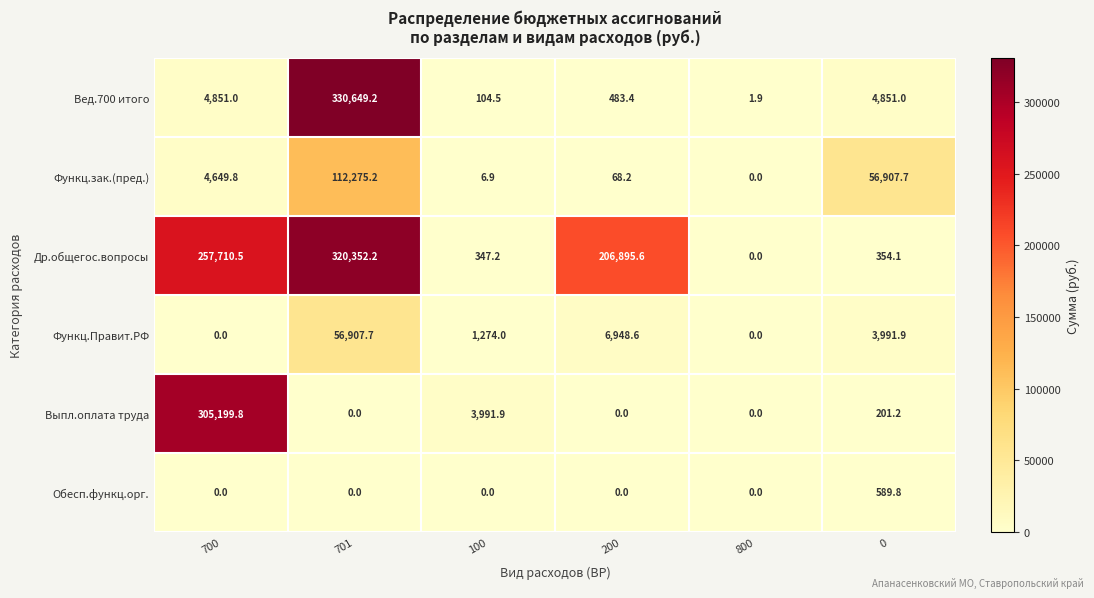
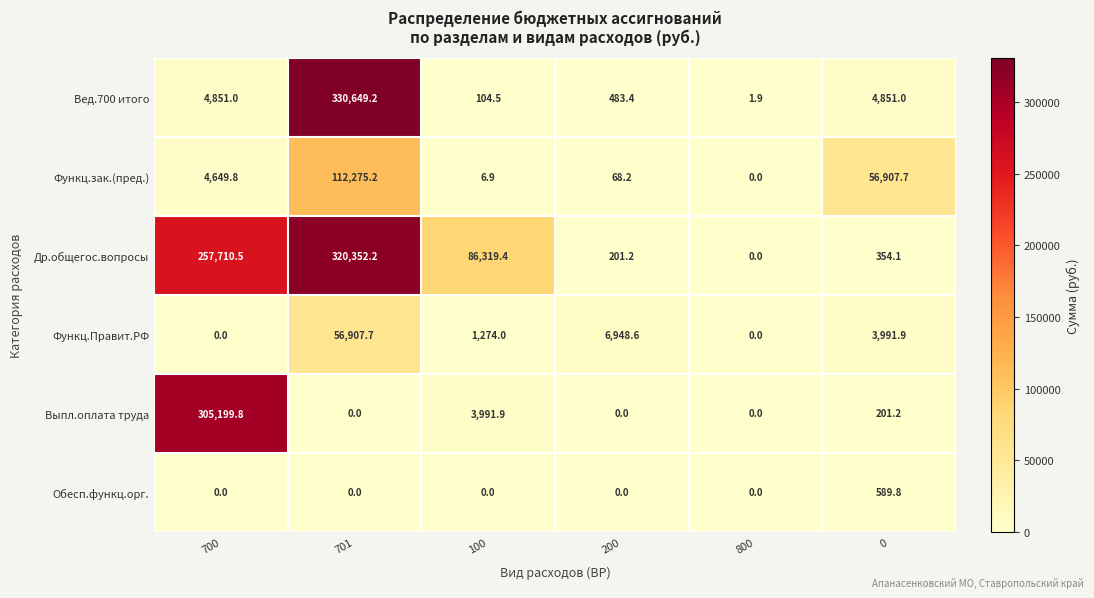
  {
    "Вед.700 итого": {
      "700": "4,851.0",
      "701": "330,649.2",
      "100": "104.5",
      "200": "483.4",
      "800": "1.9",
      "0": "4,851.0"
    },
    "Функц.зак.(пред.)": {
      "700": "4,649.8",
      "701": "112,275.2",
      "100": "6.9",
      "200": "68.2",
      "800": "0.0",
      "0": "56,907.7"
    },
    "Др.общегос.вопросы": {
      "700": "257,710.5",
      "701": "320,352.2",
-     "100": "347.2",
-     "200": "206,895.6",
+     "100": "86,319.4",
+     "200": "201.2",
      "800": "0.0",
      "0": "354.1"
    },
    "Функц.Правит.РФ": {
      "700": "0.0",
      "701": "56,907.7",
      "100": "1,274.0",
      "200": "6,948.6",
      "800": "0.0",
      "0": "3,991.9"
    },
    "Выпл.оплата труда": {
      "700": "305,199.8",
      "701": "0.0",
      "100": "3,991.9",
      "200": "0.0",
      "800": "0.0",
      "0": "201.2"
    },
    "Обесп.функц.орг.": {
      "700": "0.0",
      "701": "0.0",
      "100": "0.0",
      "200": "0.0",
      "800": "0.0",
      "0": "589.8"
    }
  }
